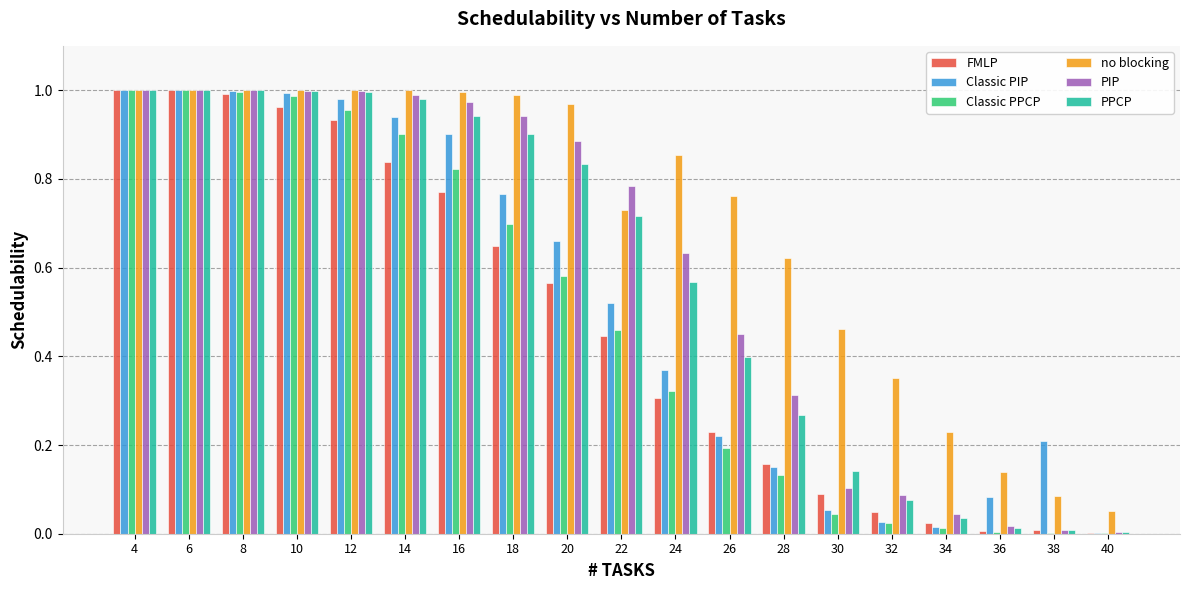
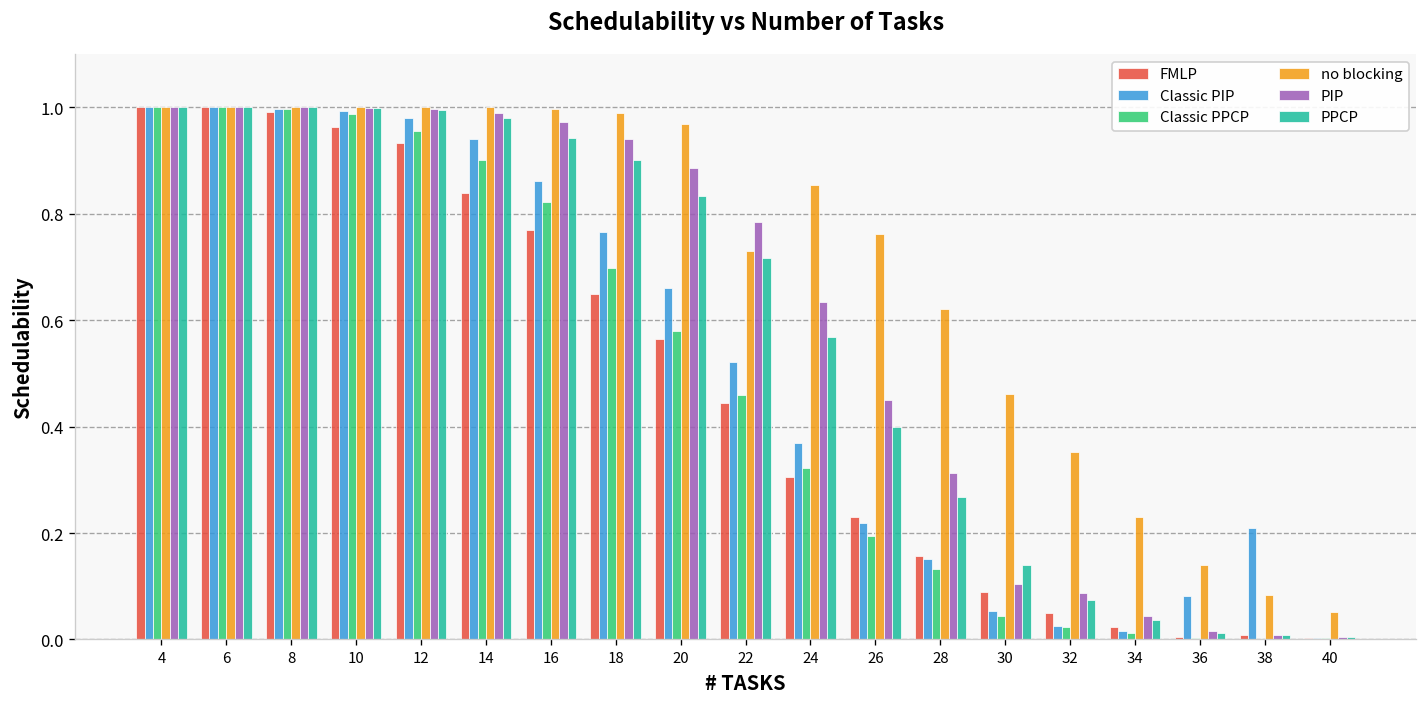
  {
    "FMLP": {
      "4": 1.00,
      "6": 1.00,
      "8": 0.99,
      "10": 0.96,
      "12": 0.93,
      "14": 0.84,
      "16": 0.77,
      "18": 0.65,
      "20": 0.57,
      "22": 0.44,
      "24": 0.31,
      "26": 0.23,
      "28": 0.16,
      "30": 0.09,
      "32": 0.05,
      "34": 0.02,
      "38": 0.01
    },
    "Classic PIP": {
      "4": 1.00,
      "6": 1.00,
      "8": 1.00,
      "10": 0.99,
      "12": 0.98,
      "14": 0.94,
-     "16": 0.90,
+     "16": 0.86,
      "18": 0.77,
      "20": 0.66,
      "22": 0.52,
      "24": 0.37,
      "26": 0.22,
      "28": 0.15,
      "30": 0.05,
      "32": 0.03,
      "34": 0.02,
      "36": 0.08,
      "38": 0.21
    },
    "no blocking": {
      "4": 1.00,
      "6": 1.00,
      "8": 1.00,
      "10": 1.00,
      "12": 1.00,
      "14": 1.00,
      "16": 1.00,
      "18": 0.99,
      "20": 0.97,
      "22": 0.73,
      "24": 0.85,
      "26": 0.76,
      "28": 0.62,
      "30": 0.46,
      "32": 0.35,
      "34": 0.23,
      "36": 0.14,
      "38": 0.08,
      "40": 0.05
    },
    "PIP": {
      "4": 1.00,
      "6": 1.00,
      "8": 1.00,
      "10": 1.00,
      "12": 1.00,
      "14": 0.99,
      "16": 0.97,
      "18": 0.94,
      "20": 0.89,
      "22": 0.78,
      "24": 0.63,
      "26": 0.45,
      "28": 0.31,
      "30": 0.10,
      "32": 0.09,
      "34": 0.04,
      "36": 0.02,
      "38": 0.01
    }
  }
